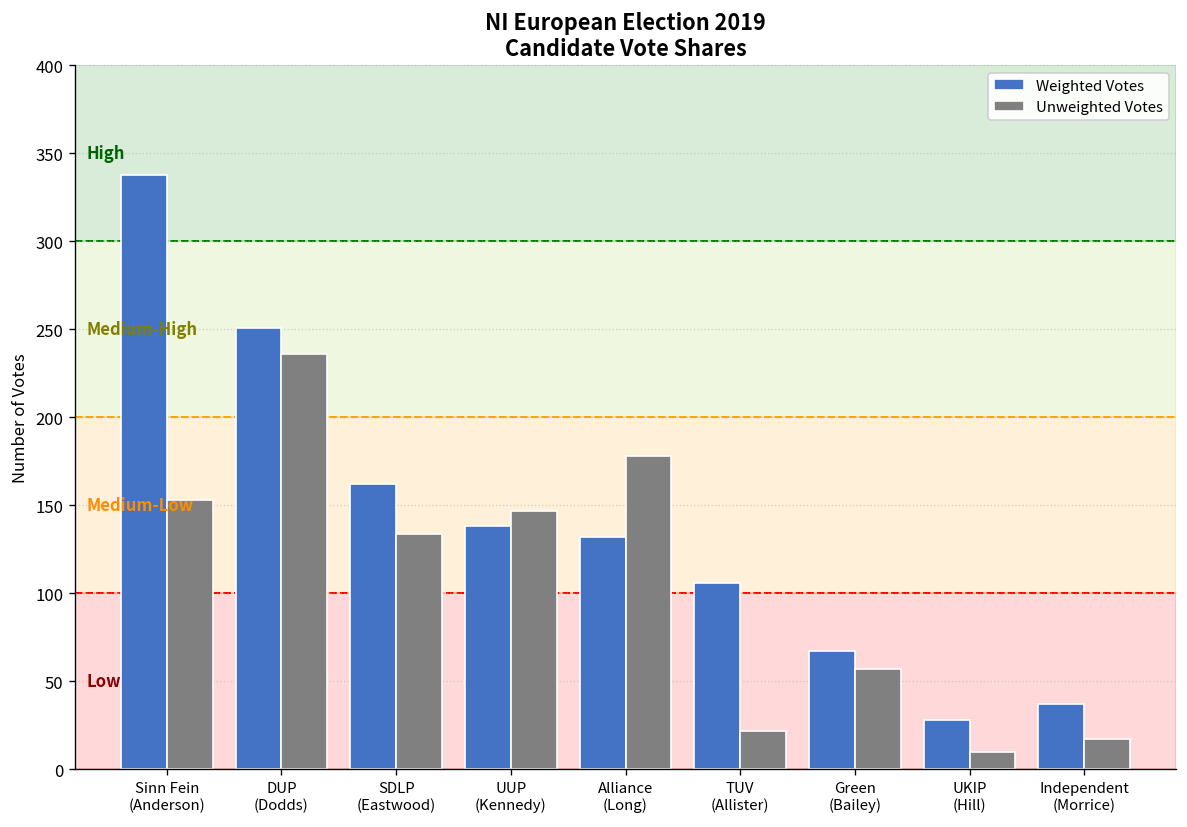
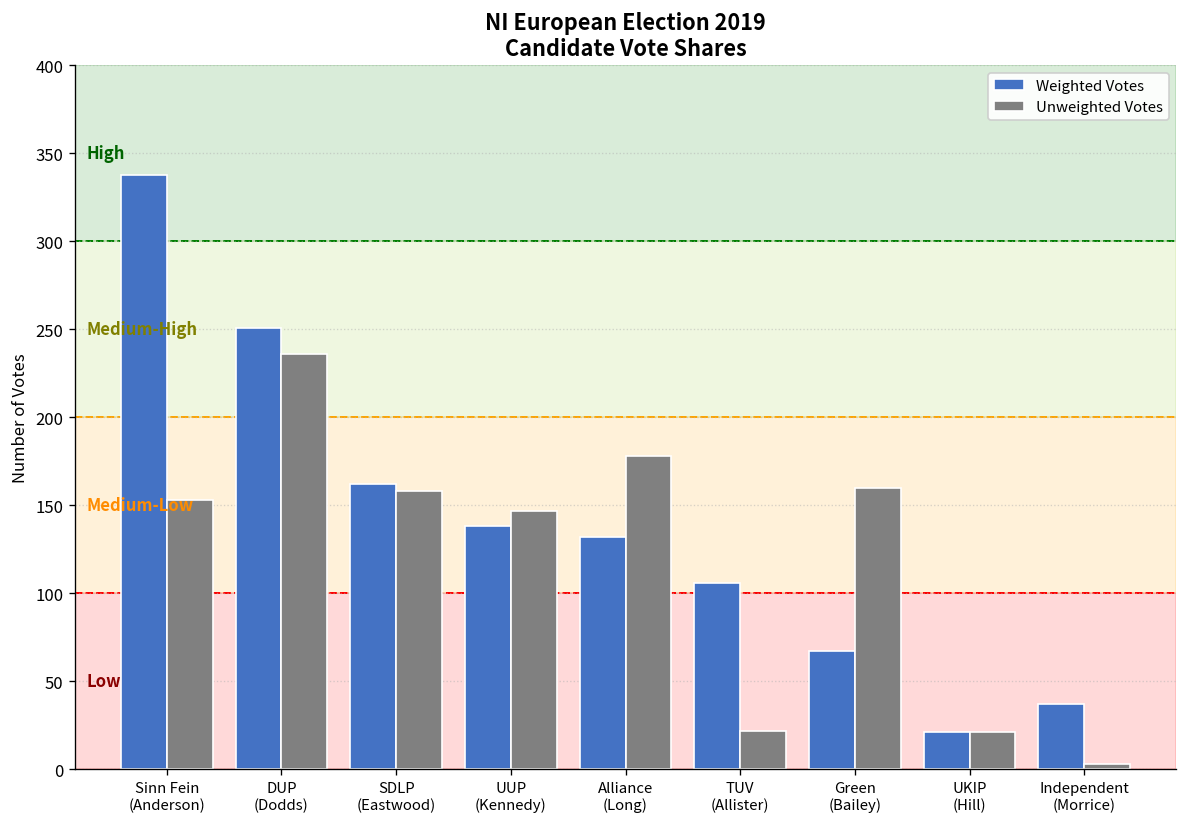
  {
    "Weighted Votes": {
      "Sinn Fein (Anderson)": 338,
      "DUP (Dodds)": 251,
      "SDLP (Eastwood)": 162,
      "UUP (Kennedy)": 138,
      "Alliance (Long)": 132,
      "TUV (Allister)": 106,
      "Green (Bailey)": 67,
-     "UKIP (Hill)": 28,
+     "UKIP (Hill)": 21,
      "Independent (Morrice)": 37
    },
    "Unweighted Votes": {
      "Sinn Fein (Anderson)": 153,
      "DUP (Dodds)": 236,
-     "SDLP (Eastwood)": 134,
+     "SDLP (Eastwood)": 158,
      "UUP (Kennedy)": 147,
      "Alliance (Long)": 178,
      "TUV (Allister)": 22,
-     "Green (Bailey)": 57,
-     "UKIP (Hill)": 10,
-     "Independent (Morrice)": 17
+     "Green (Bailey)": 160,
+     "UKIP (Hill)": 21,
+     "Independent (Morrice)": 3
    }
  }
